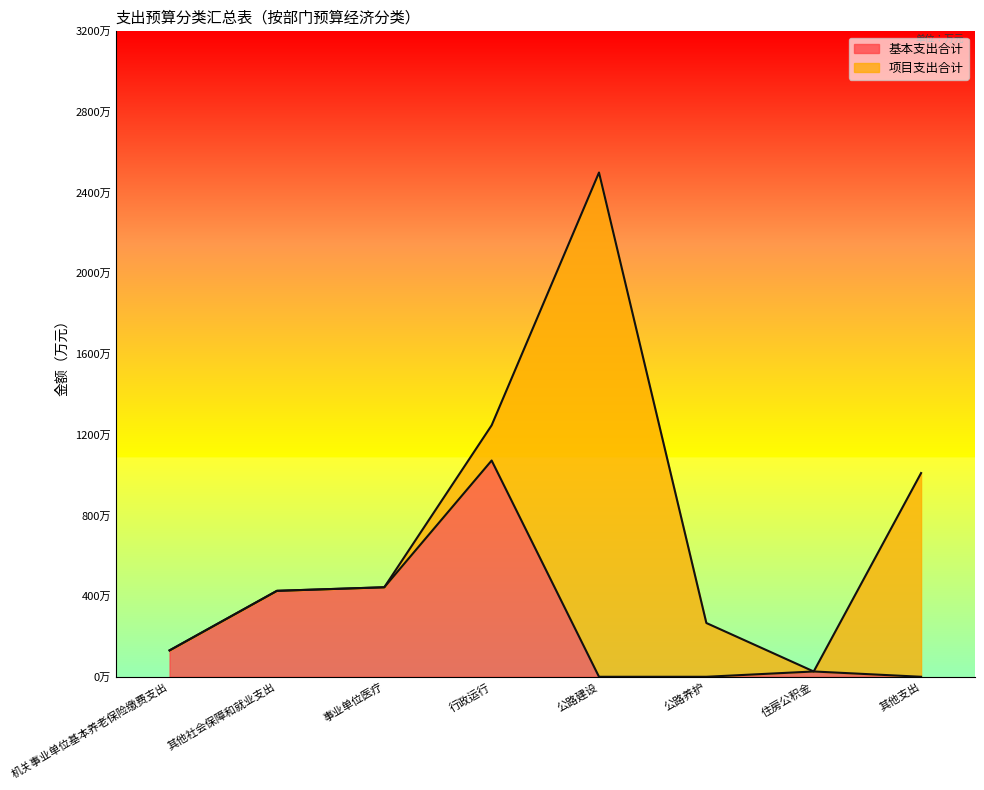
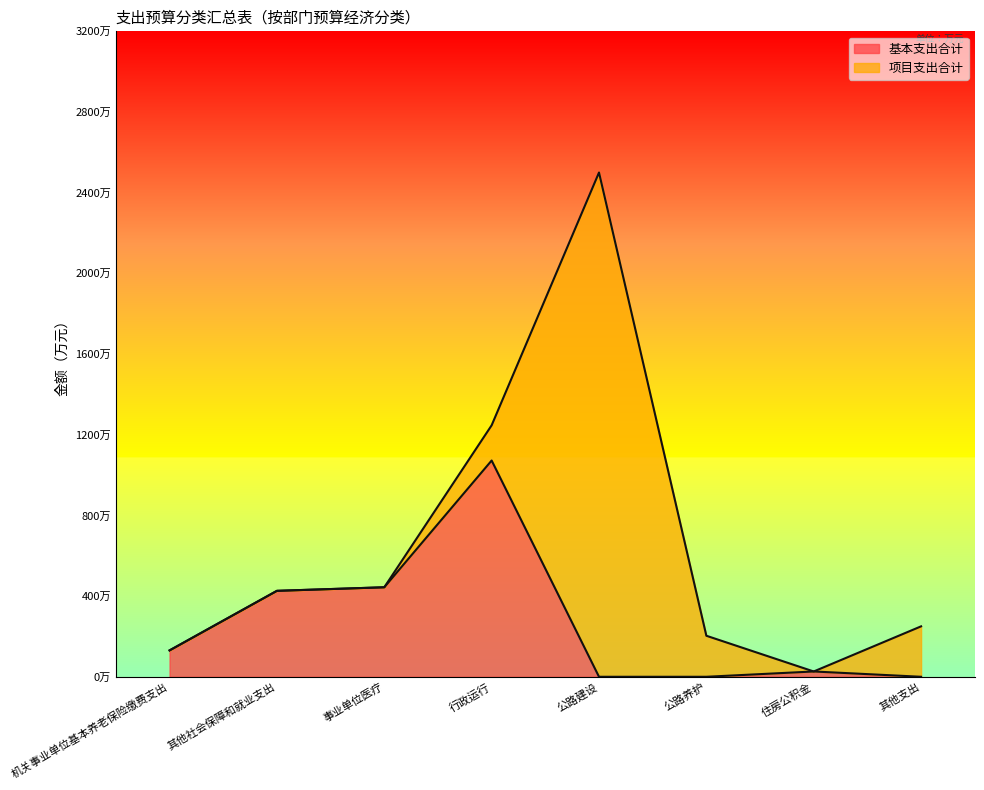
  {
    "基本支出合计": {
      "行政运行": "1070万",
      "公路建设": "0万",
      "公路养护": "0万",
      "其他支出": "0万"
    },
    "项目支出合计": {
      "行政运行": "170万",
      "公路建设": "2500万",
-     "公路养护": "270万",
-     "其他支出": "1010万"
+     "公路养护": "200万",
+     "其他支出": "250万"
    }
  }
